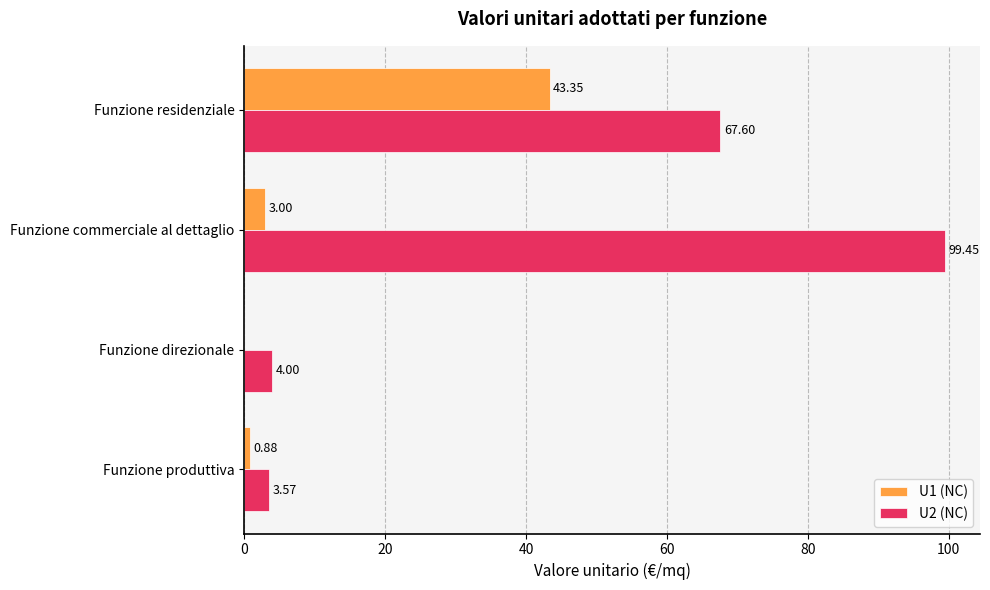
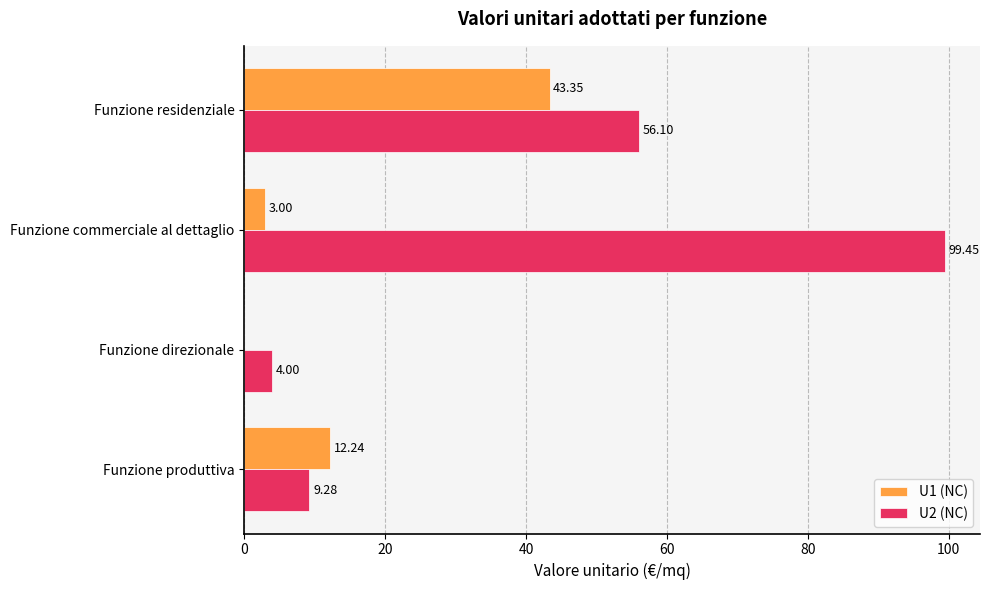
  {
    "U1 (NC)": {
      "Funzione residenziale": 43.35,
      "Funzione commerciale al dettaglio": 3.00,
-     "Funzione produttiva": 0.88
+     "Funzione produttiva": 12.24
    },
    "U2 (NC)": {
-     "Funzione residenziale": 67.60,
+     "Funzione residenziale": 56.10,
      "Funzione commerciale al dettaglio": 99.45,
      "Funzione direzionale": 4.00,
-     "Funzione produttiva": 3.57
+     "Funzione produttiva": 9.28
    }
  }
